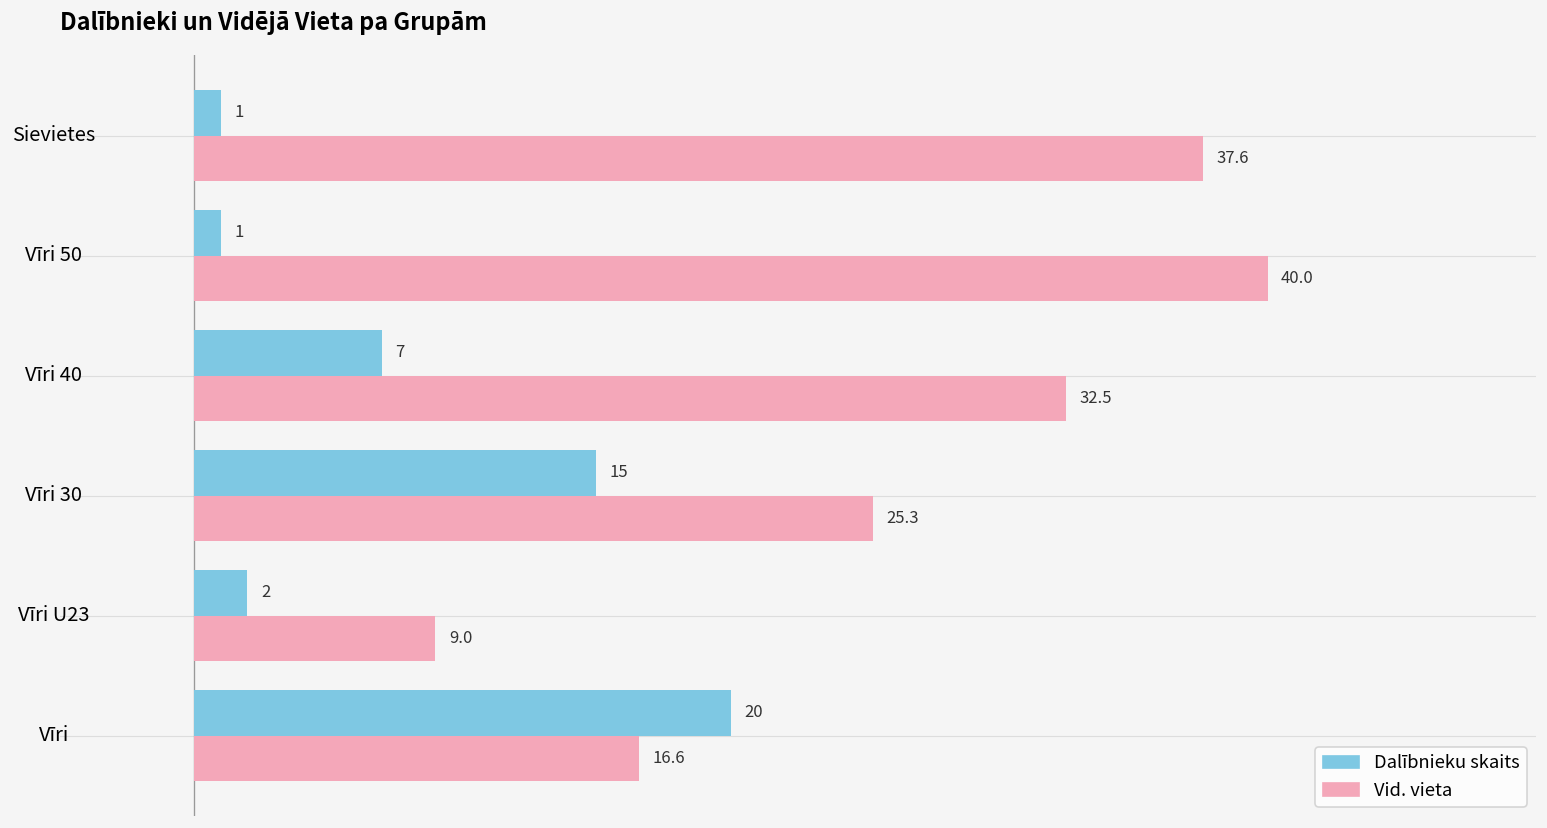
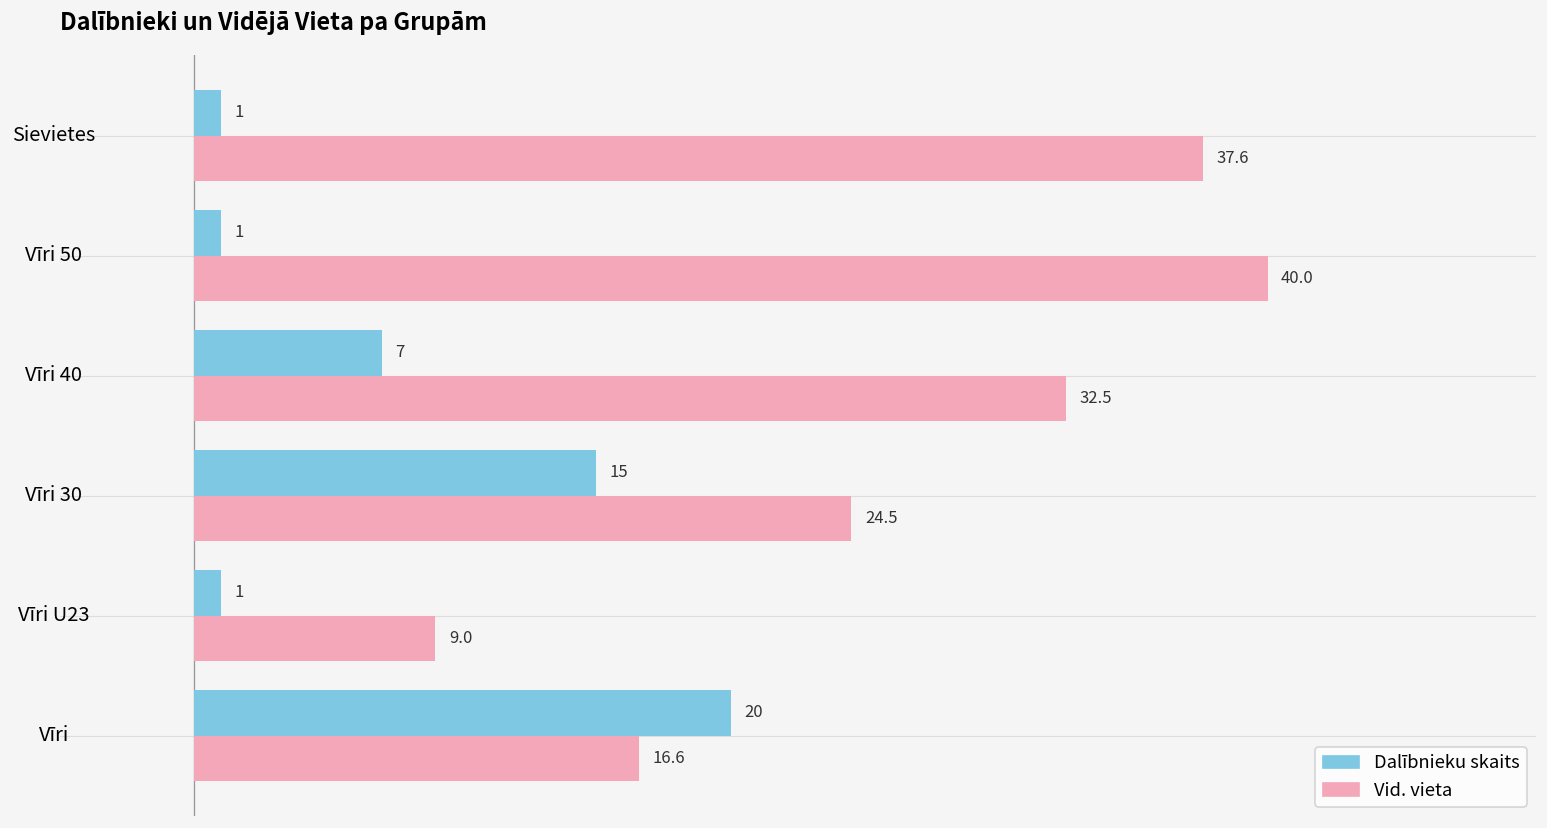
  {
    "Dalībnieku skaits": {
      "Sievietes": 1,
      "Vīri 50": 1,
      "Vīri 40": 7,
      "Vīri 30": 15,
-     "Vīri U23": 2,
+     "Vīri U23": 1,
      "Vīri": 20
    },
    "Vid. vieta": {
      "Sievietes": 37.6,
      "Vīri 50": 40.0,
      "Vīri 40": 32.5,
-     "Vīri 30": 25.3,
+     "Vīri 30": 24.5,
      "Vīri U23": 9.0,
      "Vīri": 16.6
    }
  }
